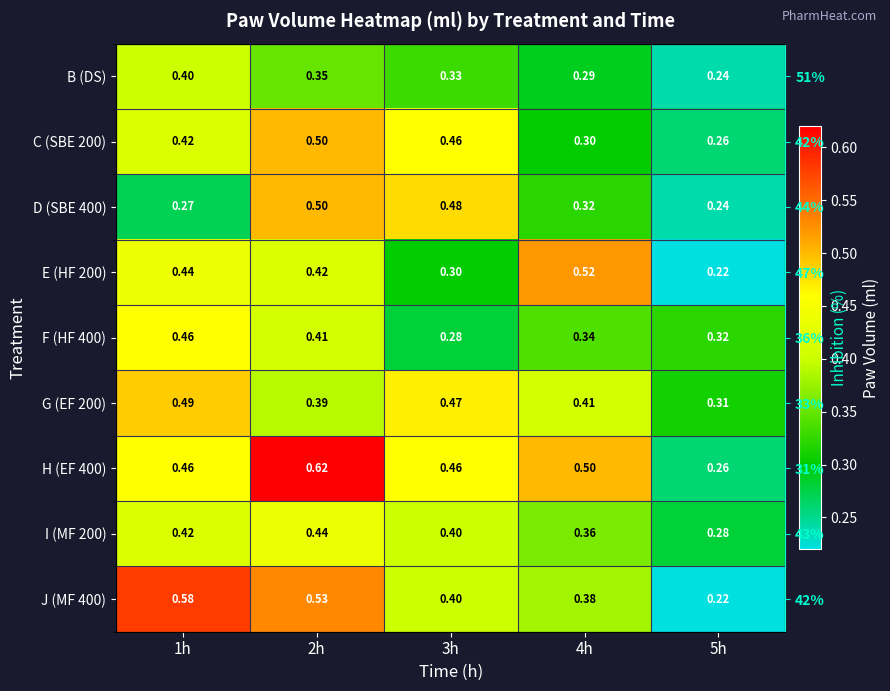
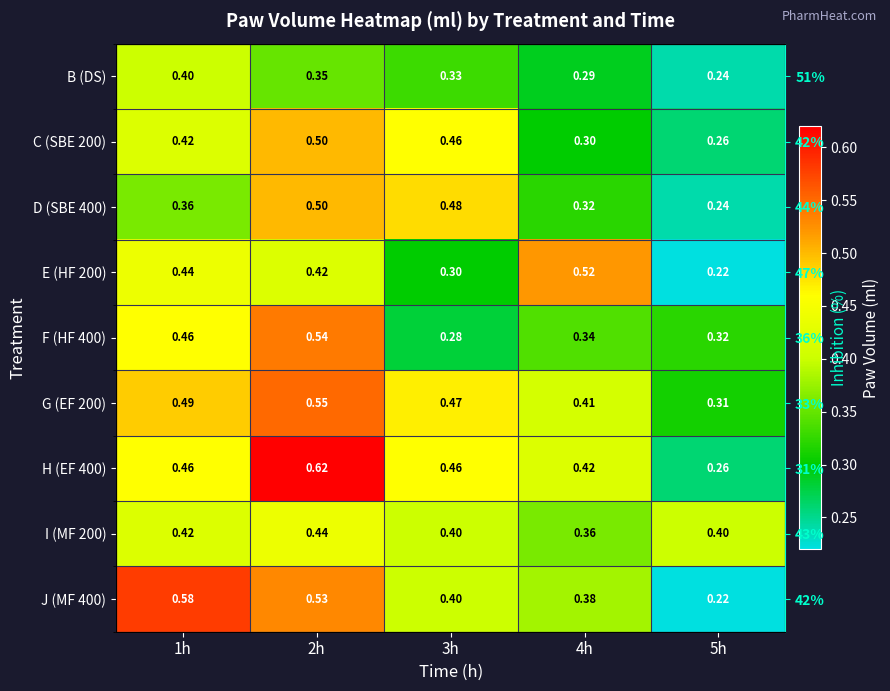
  {
    "B (DS)": {
      "1h": 0.40,
      "2h": 0.35,
      "3h": 0.33,
      "4h": 0.29,
      "5h": 0.24
    },
    "C (SBE 200)": {
      "1h": 0.42,
      "2h": 0.50,
      "3h": 0.46,
      "4h": 0.30,
      "5h": 0.26
    },
    "D (SBE 400)": {
-     "1h": 0.27,
+     "1h": 0.36,
      "2h": 0.50,
      "3h": 0.48,
      "4h": 0.32,
      "5h": 0.24
    },
    "E (HF 200)": {
      "1h": 0.44,
      "2h": 0.42,
      "3h": 0.30,
      "4h": 0.52,
      "5h": 0.22
    },
    "F (HF 400)": {
      "1h": 0.46,
-     "2h": 0.41,
+     "2h": 0.54,
      "3h": 0.28,
      "4h": 0.34,
      "5h": 0.32
    },
    "G (EF 200)": {
      "1h": 0.49,
-     "2h": 0.39,
+     "2h": 0.55,
      "3h": 0.47,
      "4h": 0.41,
      "5h": 0.31
    },
    "H (EF 400)": {
      "1h": 0.46,
      "2h": 0.62,
      "3h": 0.46,
-     "4h": 0.50,
+     "4h": 0.42,
      "5h": 0.26
    },
    "I (MF 200)": {
      "1h": 0.42,
      "2h": 0.44,
      "3h": 0.40,
      "4h": 0.36,
-     "5h": 0.28
+     "5h": 0.40
    },
    "J (MF 400)": {
      "1h": 0.58,
      "2h": 0.53,
      "3h": 0.40,
      "4h": 0.38,
      "5h": 0.22
    }
  }
